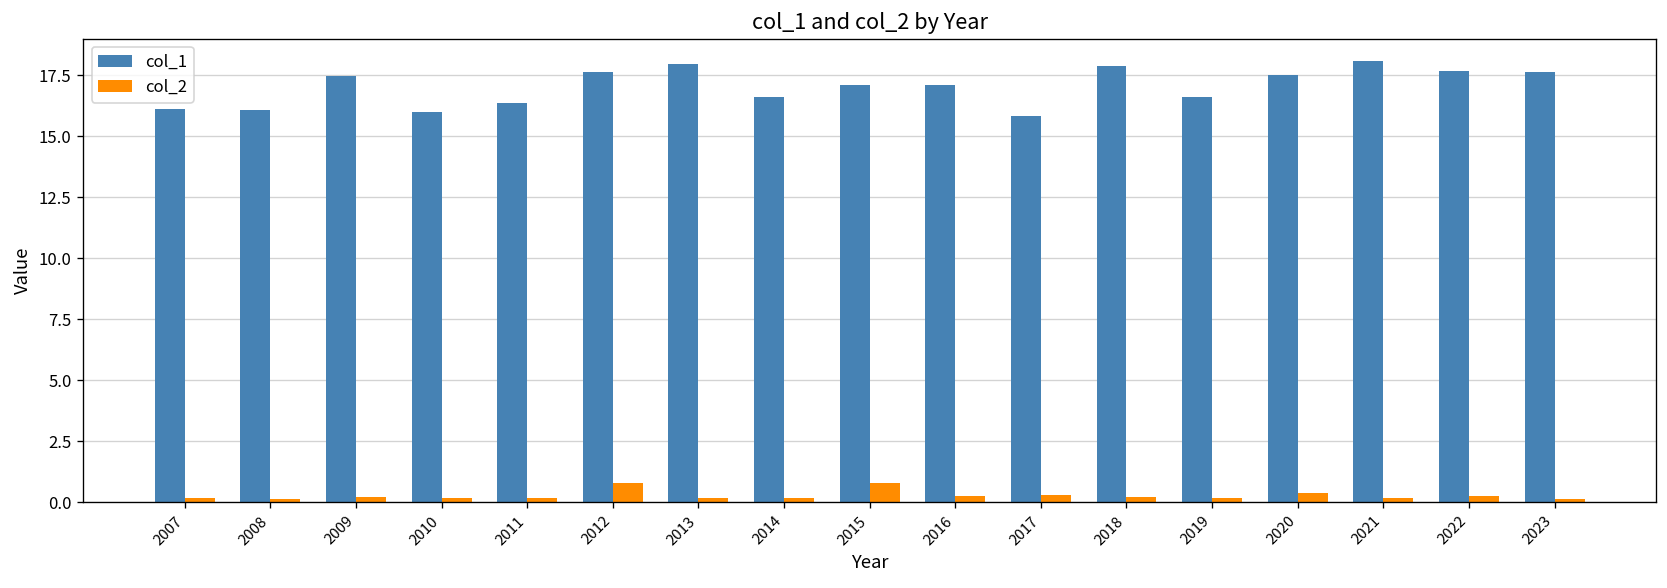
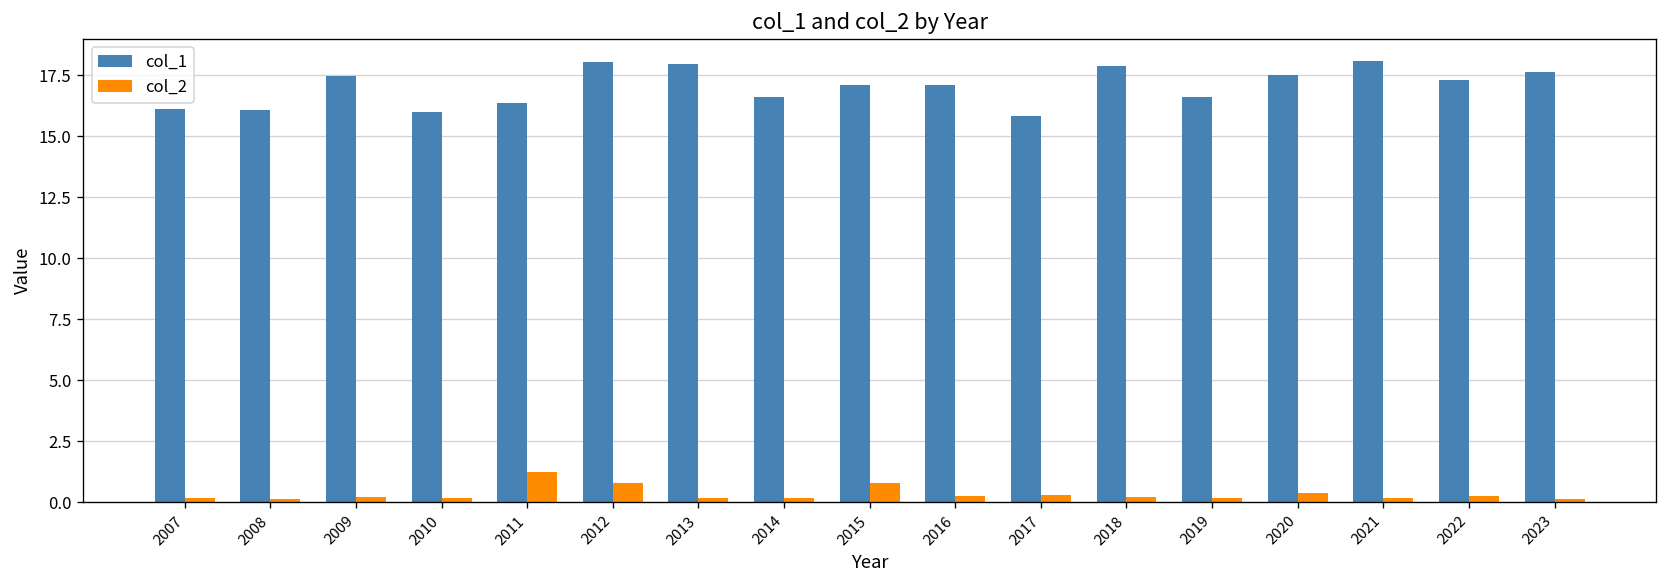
  {
    "col_1": {
      "2007": 16.1,
      "2008": 16.1,
      "2009": 17.4,
      "2010": 16.0,
      "2011": 16.4,
-     "2012": 17.6,
+     "2012": 18.0,
      "2013": 17.9,
      "2014": 16.6,
      "2015": 17.1,
      "2016": 17.1,
      "2017": 15.8,
      "2018": 17.9,
      "2019": 16.6,
      "2020": 17.5,
      "2021": 18.1,
-     "2022": 17.7,
+     "2022": 17.3,
      "2023": 17.6
    },
    "col_2": {
      "2007": 0.2,
      "2008": 0.1,
      "2009": 0.2,
      "2010": 0.2,
-     "2011": 0.2,
+     "2011": 1.2,
      "2012": 0.8,
      "2013": 0.2,
      "2014": 0.2,
      "2015": 0.8,
      "2016": 0.3,
      "2017": 0.3,
      "2018": 0.2,
      "2019": 0.2,
      "2020": 0.4,
      "2021": 0.2,
      "2022": 0.3,
      "2023": 0.1
    }
  }
